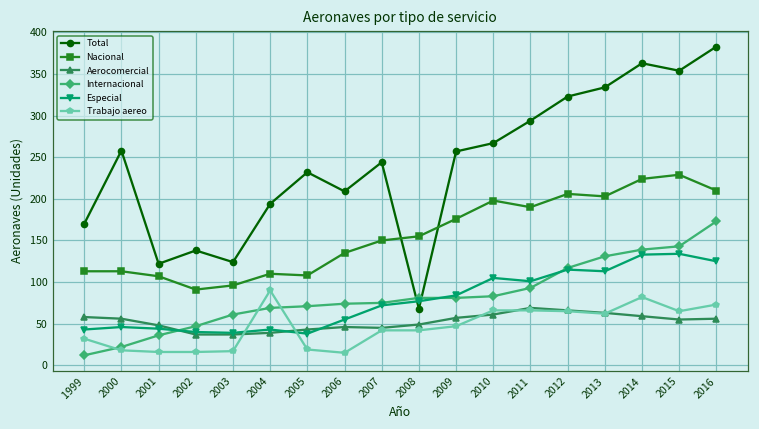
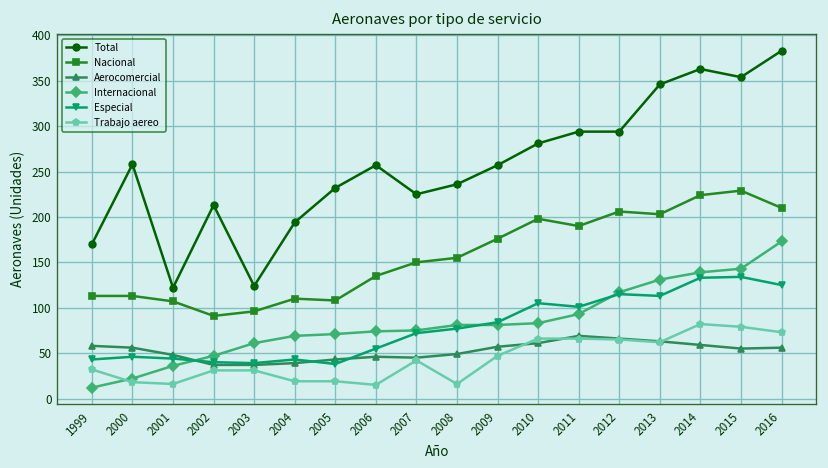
  {
    "Total": {
      "1999": 170,
      "2000": 260,
      "2001": 120,
-     "2002": 140,
+     "2002": 210,
      "2003": 120,
      "2004": 190,
      "2005": 230,
-     "2006": 210,
-     "2007": 240,
-     "2008": 70,
+     "2006": 260,
+     "2007": 230,
+     "2008": 240,
      "2009": 260,
-     "2010": 270,
+     "2010": 280,
      "2011": 290,
-     "2012": 320,
-     "2013": 330,
+     "2012": 290,
+     "2013": 350,
      "2014": 360,
      "2015": 350,
      "2016": 380
    },
    "Trabajo aereo": {
      "1999": 30,
      "2000": 20,
      "2001": 20,
-     "2002": 20,
-     "2003": 20,
-     "2004": 90,
+     "2002": 30,
+     "2003": 30,
+     "2004": 20,
      "2005": 20,
      "2006": 20,
-     "2008": 40,
+     "2008": 20,
      "2009": 50,
      "2010": 70,
      "2014": 80,
-     "2015": 70,
+     "2015": 80,
      "2016": 70
    }
  }
